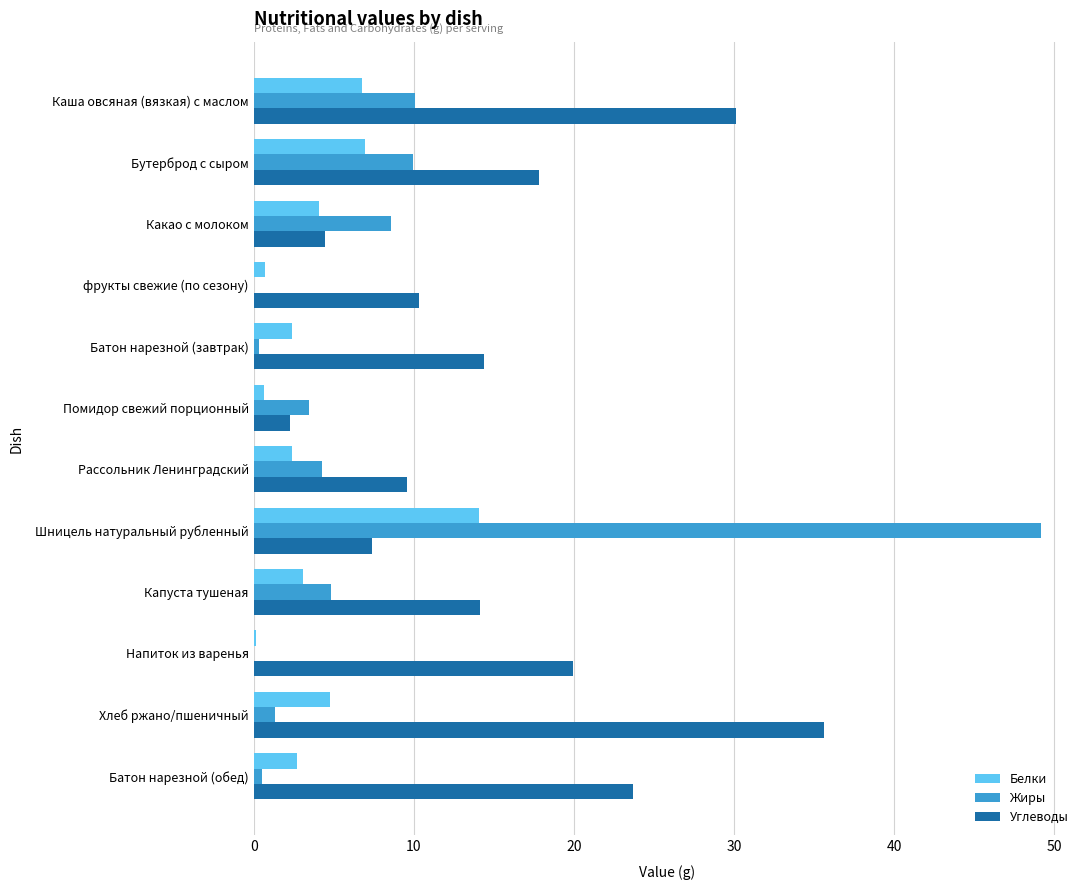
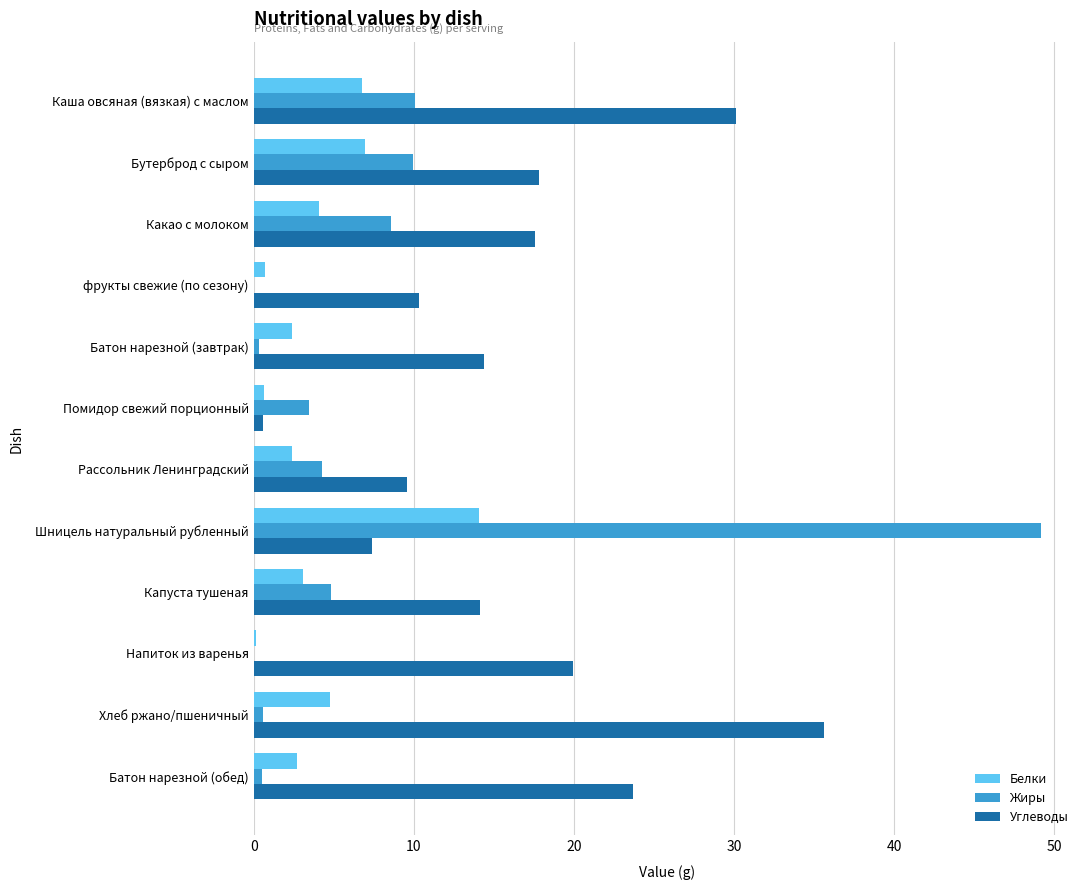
  {
    "Белки": {
      "Каша овсяная (вязкая) с маслом": 6.8,
      "Бутерброд с сыром": 7.0,
      "Какао с молоком": 4.1,
      "фрукты свежие (по сезону)": 0.7,
      "Батон нарезной (завтрак)": 2.4,
      "Помидор свежий порционный": 0.7,
      "Рассольник Ленинградский": 2.4,
      "Шницель натуральный рубленный": 14.1,
      "Капуста тушеная": 3.1,
      "Хлеб ржано/пшеничный": 4.7,
      "Батон нарезной (обед)": 2.7
    },
    "Жиры": {
      "Каша овсяная (вязкая) с маслом": 10.1,
      "Бутерброд с сыром": 10.0,
      "Какао с молоком": 8.6,
      "фрукты свежие (по сезону)": 0.0,
      "Батон нарезной (завтрак)": 0.3,
      "Помидор свежий порционный": 3.5,
      "Рассольник Ленинградский": 4.3,
      "Шницель натуральный рубленный": 49.1,
      "Капуста тушеная": 4.9,
-     "Хлеб ржано/пшеничный": 1.3,
+     "Хлеб ржано/пшеничный": 0.6,
      "Батон нарезной (обед)": 0.5
    },
    "Углеводы": {
      "Каша овсяная (вязкая) с маслом": 30.1,
      "Бутерброд с сыром": 17.8,
-     "Какао с молоком": 4.4,
+     "Какао с молоком": 17.6,
      "фрукты свежие (по сезону)": 10.3,
      "Батон нарезной (завтрак)": 14.4,
-     "Помидор свежий порционный": 2.3,
+     "Помидор свежий порционный": 0.6,
      "Рассольник Ленинградский": 9.6,
      "Шницель натуральный рубленный": 7.4,
      "Капуста тушеная": 14.1,
      "Напиток из варенья": 19.9,
      "Хлеб ржано/пшеничный": 35.6,
      "Батон нарезной (обед)": 23.7
    }
  }
